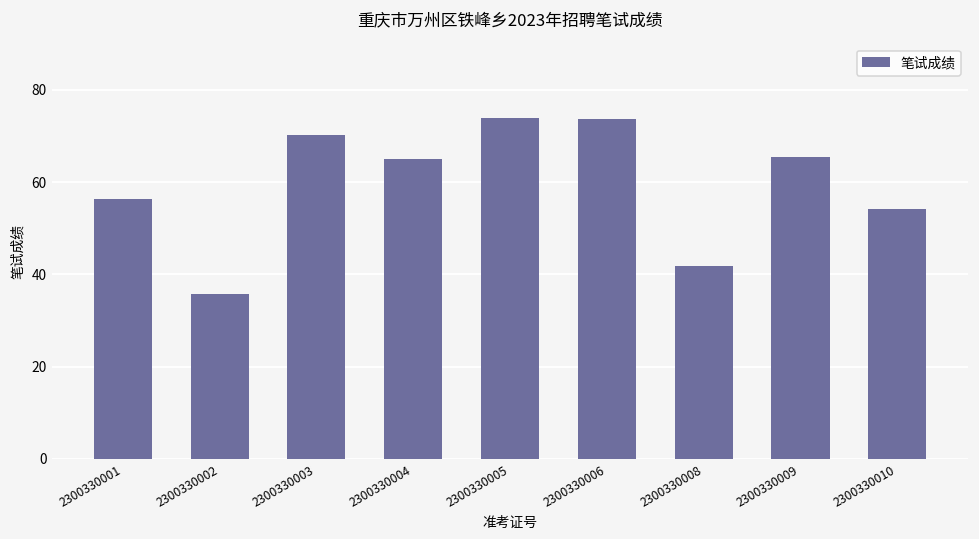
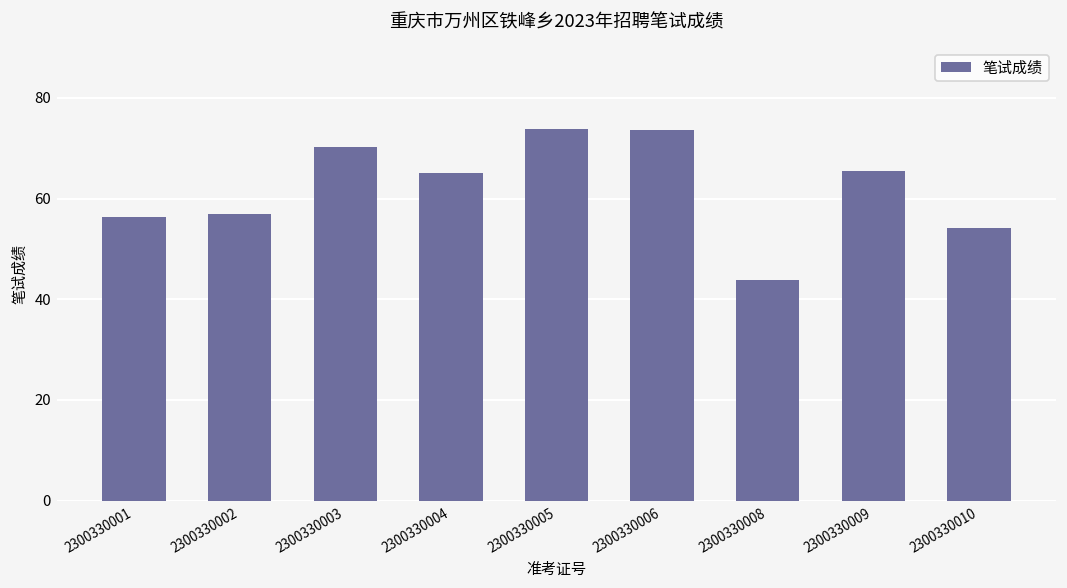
  {
    "2300330001": 56,
-   "2300330002": 36,
+   "2300330002": 57,
    "2300330003": 70,
    "2300330004": 65,
    "2300330005": 74,
    "2300330006": 74,
-   "2300330008": 42,
+   "2300330008": 44,
    "2300330009": 65,
    "2300330010": 54
  }
